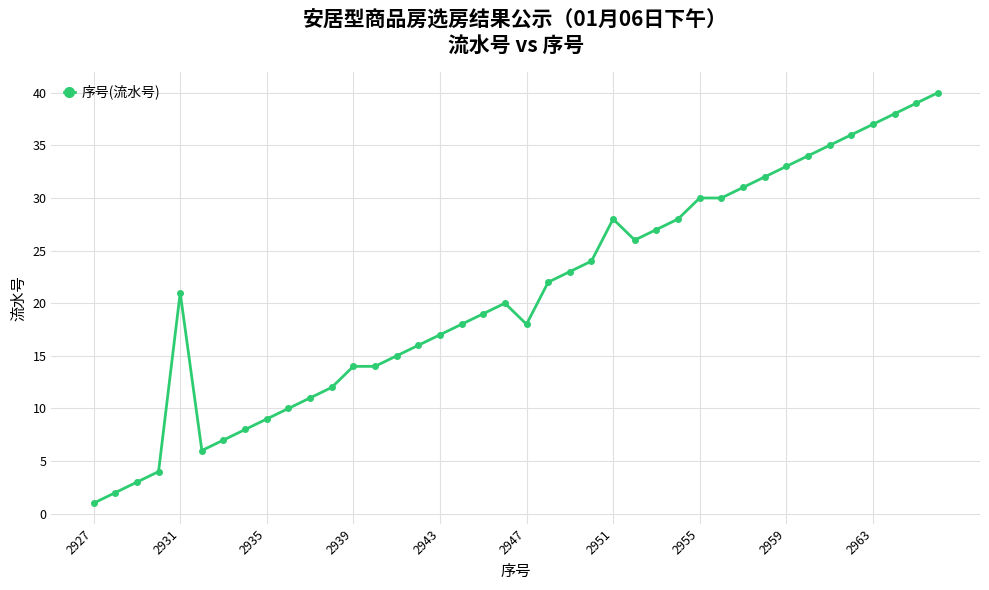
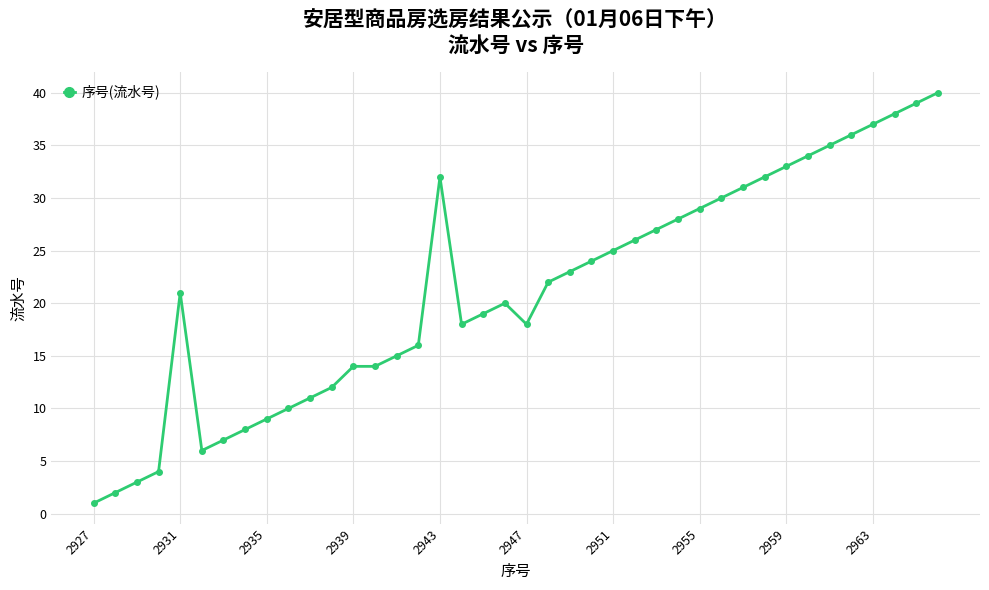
  {
    "2927": 1,
    "2931": 21,
    "2935": 9,
    "2939": 14,
-   "2943": 17,
+   "2943": 32,
    "2947": 18,
-   "2951": 28,
-   "2955": 30,
+   "2951": 25,
+   "2955": 29,
    "2959": 33,
    "2963": 37
  }
